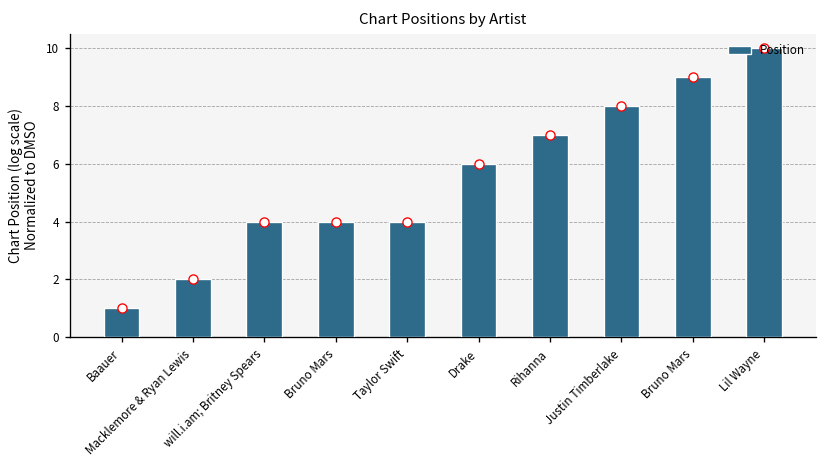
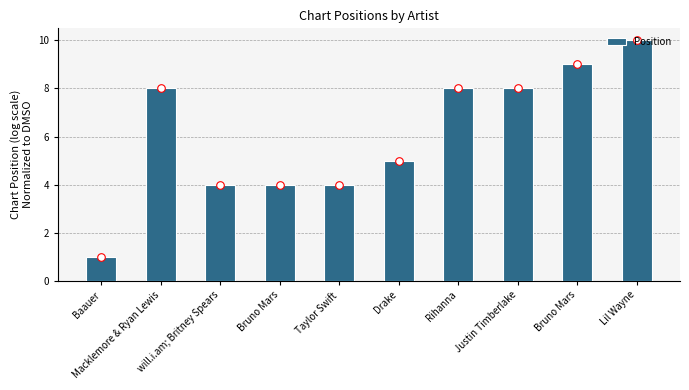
  {
    "Baauer": 1,
-   "Macklemore & Ryan Lewis": 2,
+   "Macklemore & Ryan Lewis": 8,
    "will.i.am; Britney Spears": 4,
    "Taylor Swift": 4,
-   "Drake": 6,
-   "Rihanna": 7,
+   "Drake": 5,
+   "Rihanna": 8,
    "Justin Timberlake": 8,
    "Lil Wayne": 10
  }
